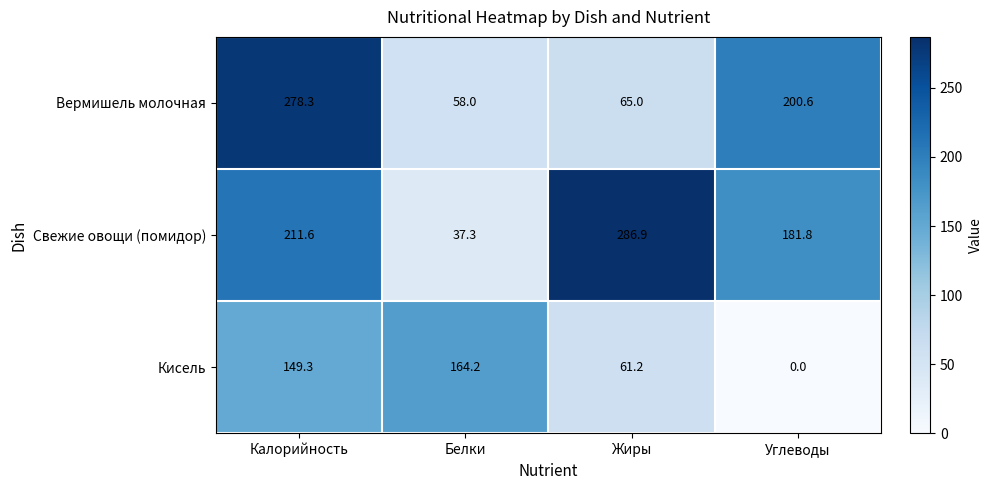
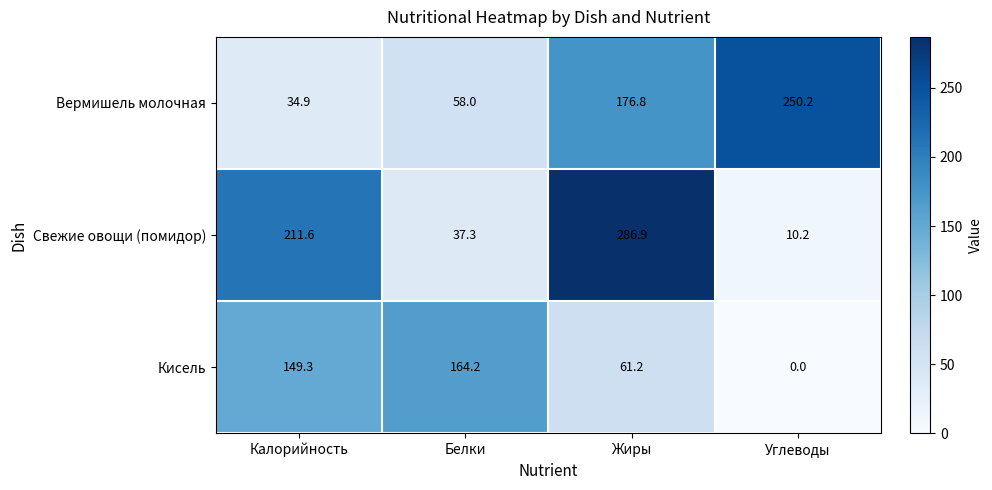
  {
    "Вермишель молочная": {
-     "Калорийность": 278.3,
+     "Калорийность": 34.9,
      "Белки": 58.0,
-     "Жиры": 65.0,
-     "Углеводы": 200.6
+     "Жиры": 176.8,
+     "Углеводы": 250.2
    },
    "Свежие овощи (помидор)": {
      "Калорийность": 211.6,
      "Белки": 37.3,
      "Жиры": 286.9,
-     "Углеводы": 181.8
+     "Углеводы": 10.2
    },
    "Кисель": {
      "Калорийность": 149.3,
      "Белки": 164.2,
      "Жиры": 61.2,
      "Углеводы": 0.0
    }
  }
